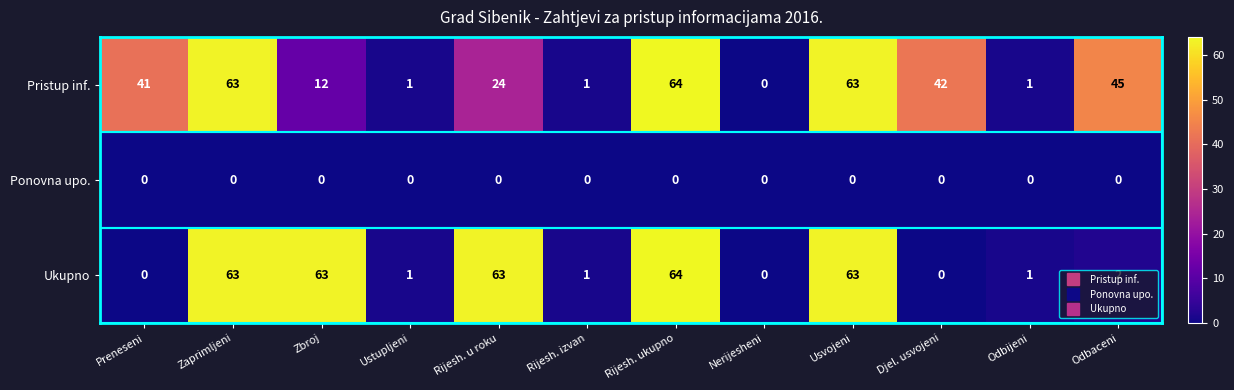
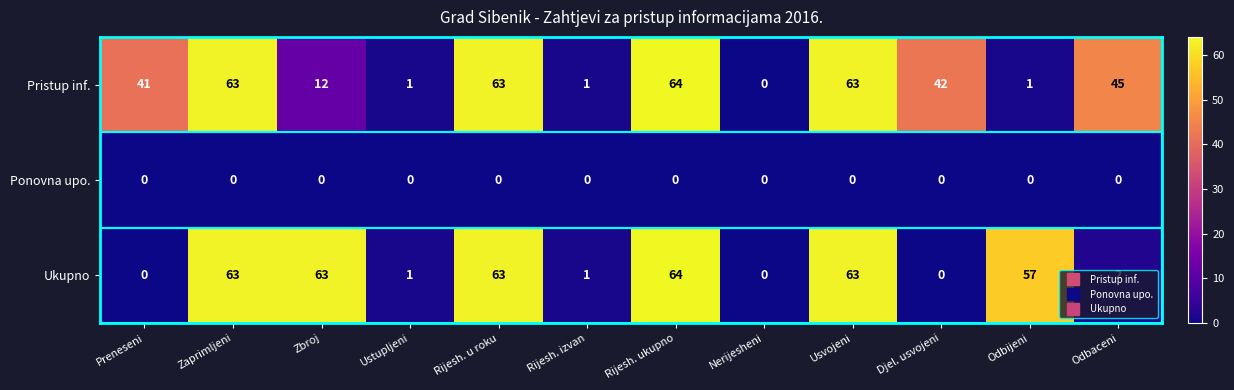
  {
    "Pristup inf.": {
      "Preneseni": 41,
      "Zaprimljeni": 63,
      "Zbroj": 12,
      "Ustupljeni": 1,
-     "Rijesh. u roku": 24,
+     "Rijesh. u roku": 63,
      "Rijesh. izvan": 1,
      "Rijesh. ukupno": 64,
      "Nerijesheni": 0,
      "Usvojeni": 63,
      "Djel. usvojeni": 42,
      "Odbijeni": 1,
      "Odbaceni": 45
    },
    "Ponovna upo.": {
      "Preneseni": 0,
      "Zaprimljeni": 0,
      "Zbroj": 0,
      "Ustupljeni": 0,
      "Rijesh. u roku": 0,
      "Rijesh. izvan": 0,
      "Rijesh. ukupno": 0,
      "Nerijesheni": 0,
      "Usvojeni": 0,
      "Djel. usvojeni": 0,
      "Odbijeni": 0,
      "Odbaceni": 0
    },
    "Ukupno": {
      "Preneseni": 0,
      "Zaprimljeni": 63,
      "Zbroj": 63,
      "Ustupljeni": 1,
      "Rijesh. u roku": 63,
      "Rijesh. izvan": 1,
      "Rijesh. ukupno": 64,
      "Nerijesheni": 0,
      "Usvojeni": 63,
      "Djel. usvojeni": 0,
-     "Odbijeni": 1
+     "Odbijeni": 57
    }
  }
